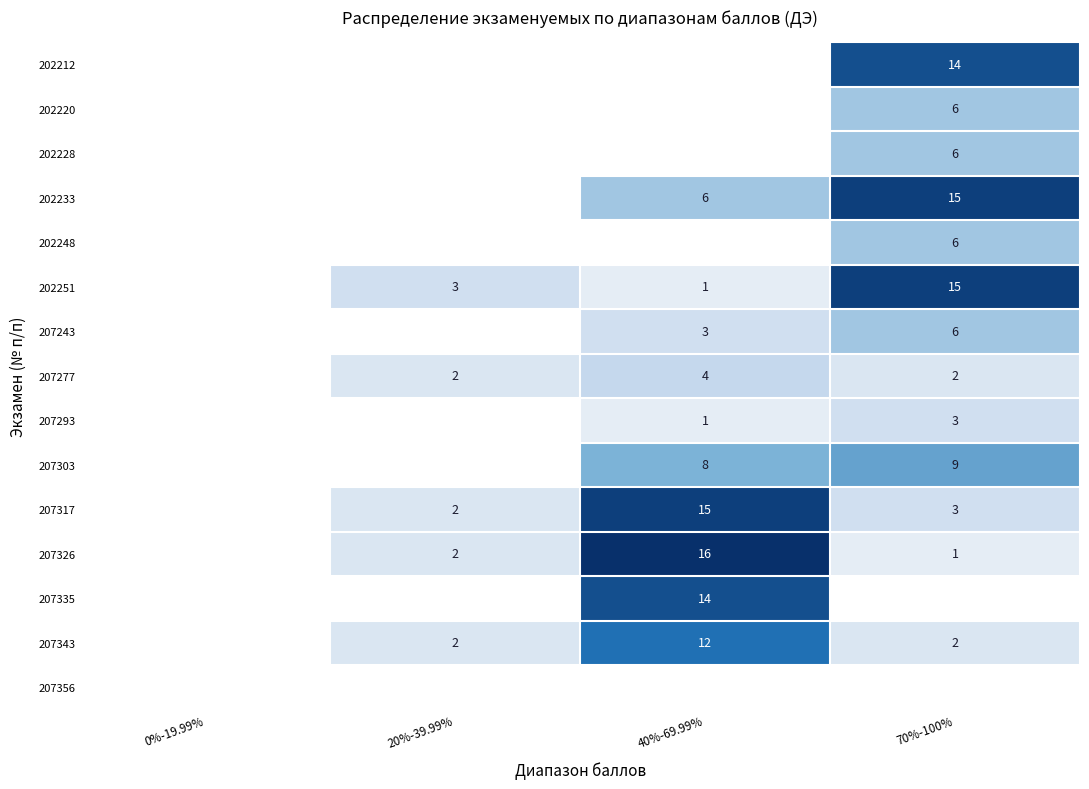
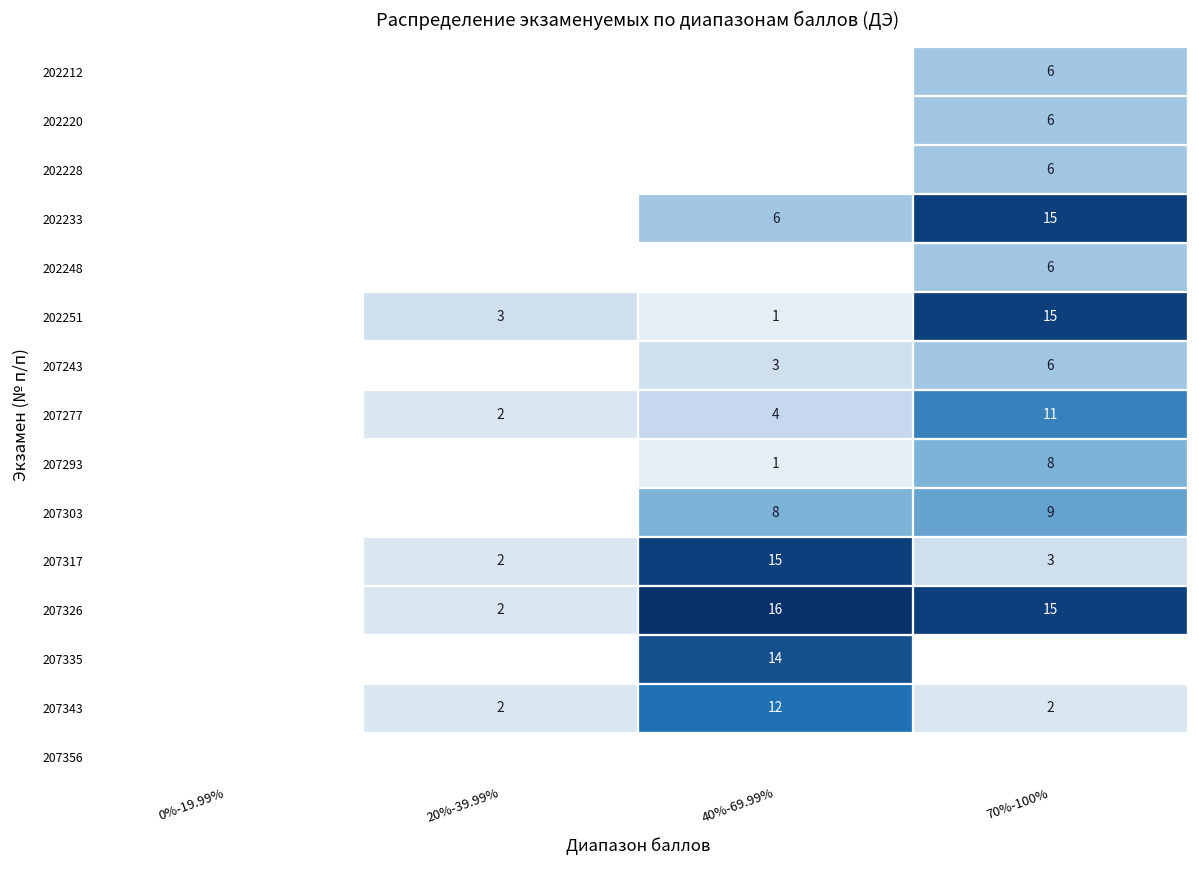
  {
    "202212": {
-     "70%-100%": 14
+     "70%-100%": 6
    },
    "202220": {
      "70%-100%": 6
    },
    "202228": {
      "70%-100%": 6
    },
    "202233": {
      "40%-69.99%": 6,
      "70%-100%": 15
    },
    "202248": {
      "70%-100%": 6
    },
    "202251": {
      "20%-39.99%": 3,
      "40%-69.99%": 1,
      "70%-100%": 15
    },
    "207243": {
      "40%-69.99%": 3,
      "70%-100%": 6
    },
    "207277": {
      "20%-39.99%": 2,
      "40%-69.99%": 4,
-     "70%-100%": 2
+     "70%-100%": 11
    },
    "207293": {
      "40%-69.99%": 1,
-     "70%-100%": 3
+     "70%-100%": 8
    },
    "207303": {
      "40%-69.99%": 8,
      "70%-100%": 9
    },
    "207317": {
      "20%-39.99%": 2,
      "40%-69.99%": 15,
      "70%-100%": 3
    },
    "207326": {
      "20%-39.99%": 2,
      "40%-69.99%": 16,
-     "70%-100%": 1
+     "70%-100%": 15
    },
    "207335": {
      "40%-69.99%": 14
    },
    "207343": {
      "20%-39.99%": 2,
      "40%-69.99%": 12,
      "70%-100%": 2
    }
  }
